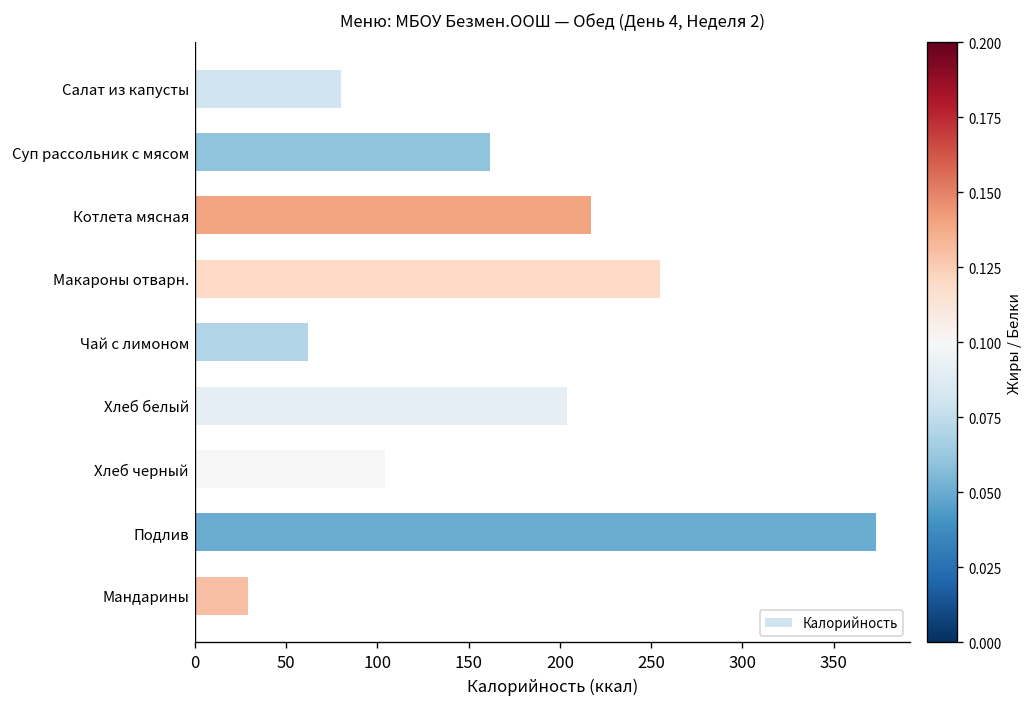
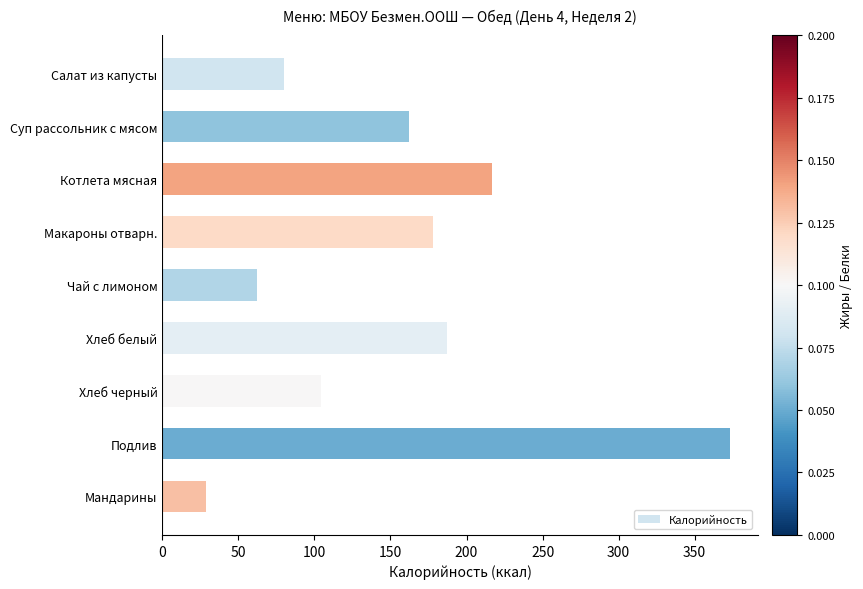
  {
    "Салат из капусты": 80,
    "Суп рассольник с мясом": 162,
    "Котлета мясная": 217,
-   "Макароны отварн.": 255,
+   "Макароны отварн.": 178,
    "Чай с лимоном": 62,
-   "Хлеб белый": 204,
+   "Хлеб белый": 187,
    "Хлеб черный": 104,
    "Подлив": 373,
    "Мандарины": 29
  }
